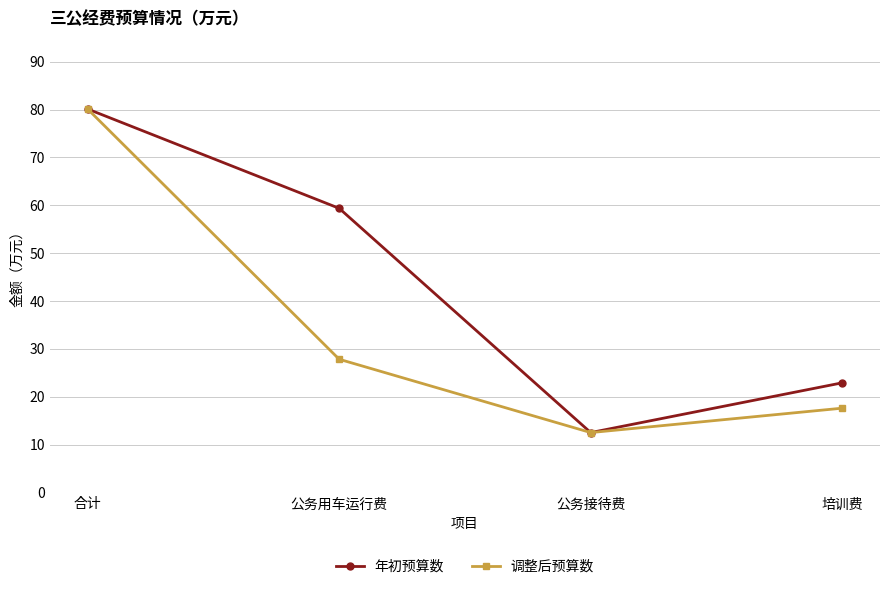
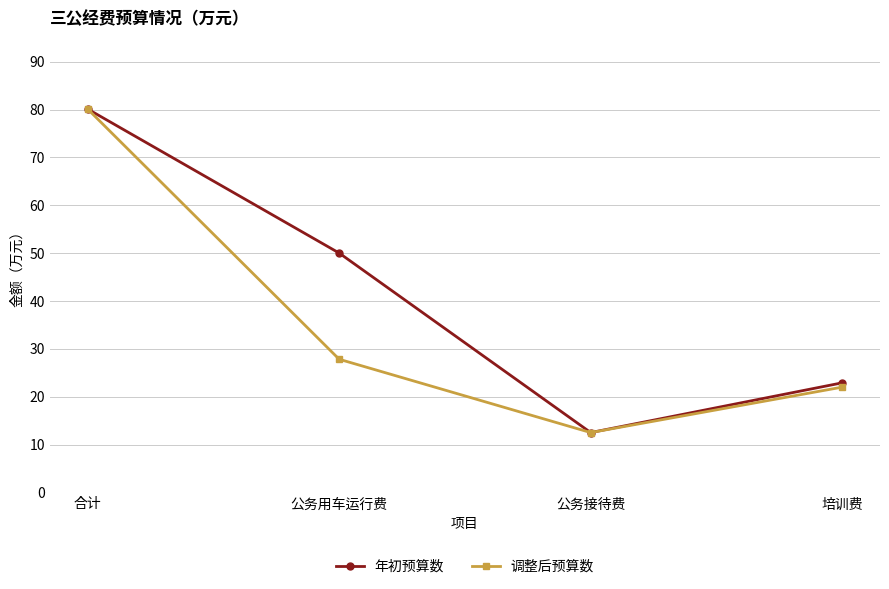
  {
    "年初预算数": {
-     "公务用车运行费": 59,
+     "公务用车运行费": 50,
      "培训费": 23
    },
    "调整后预算数": {
      "公务用车运行费": 28,
-     "培训费": 18
+     "培训费": 22
    }
  }
